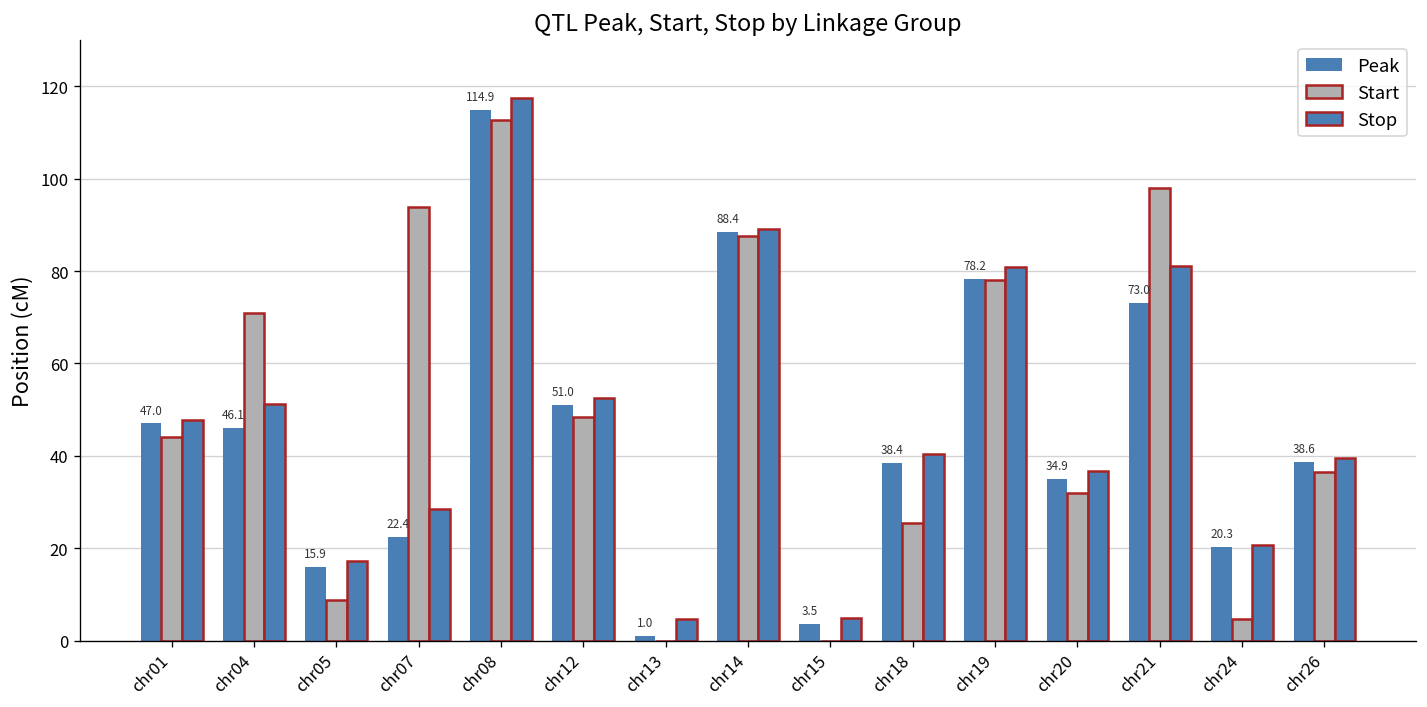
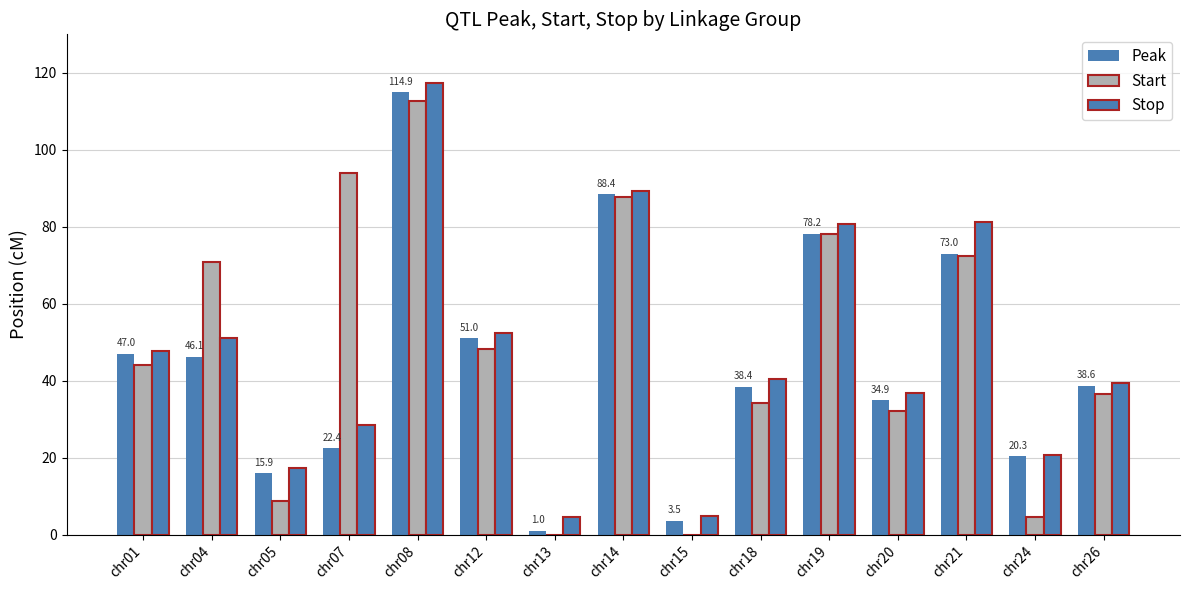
  {
    "Start": {
      "chr01": 44,
      "chr04": 71,
      "chr05": 9,
      "chr07": 94,
      "chr08": 113,
      "chr12": 48,
      "chr13": 0,
      "chr14": 88,
      "chr15": 0,
-     "chr18": 25,
+     "chr18": 34,
      "chr20": 32,
-     "chr21": 98,
+     "chr21": 72,
      "chr24": 5,
      "chr26": 37
    }
  }
